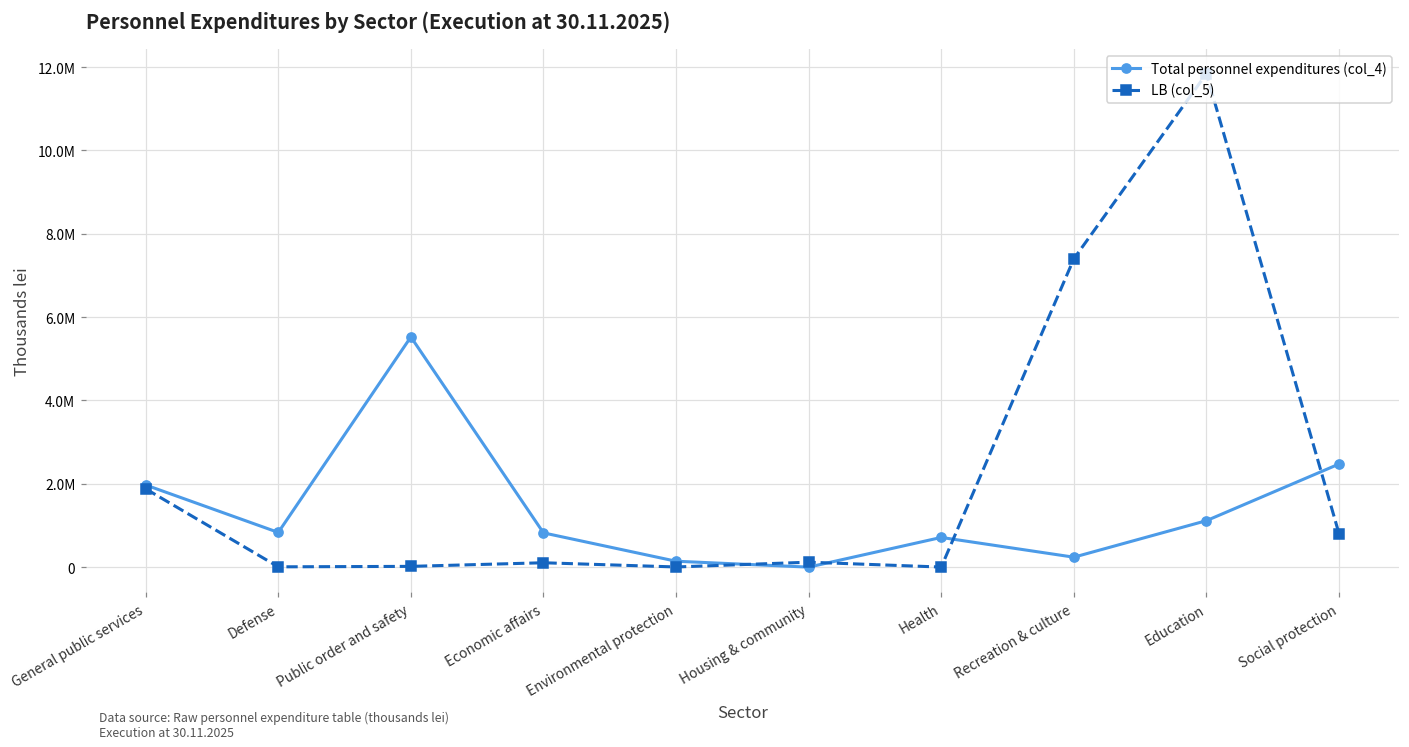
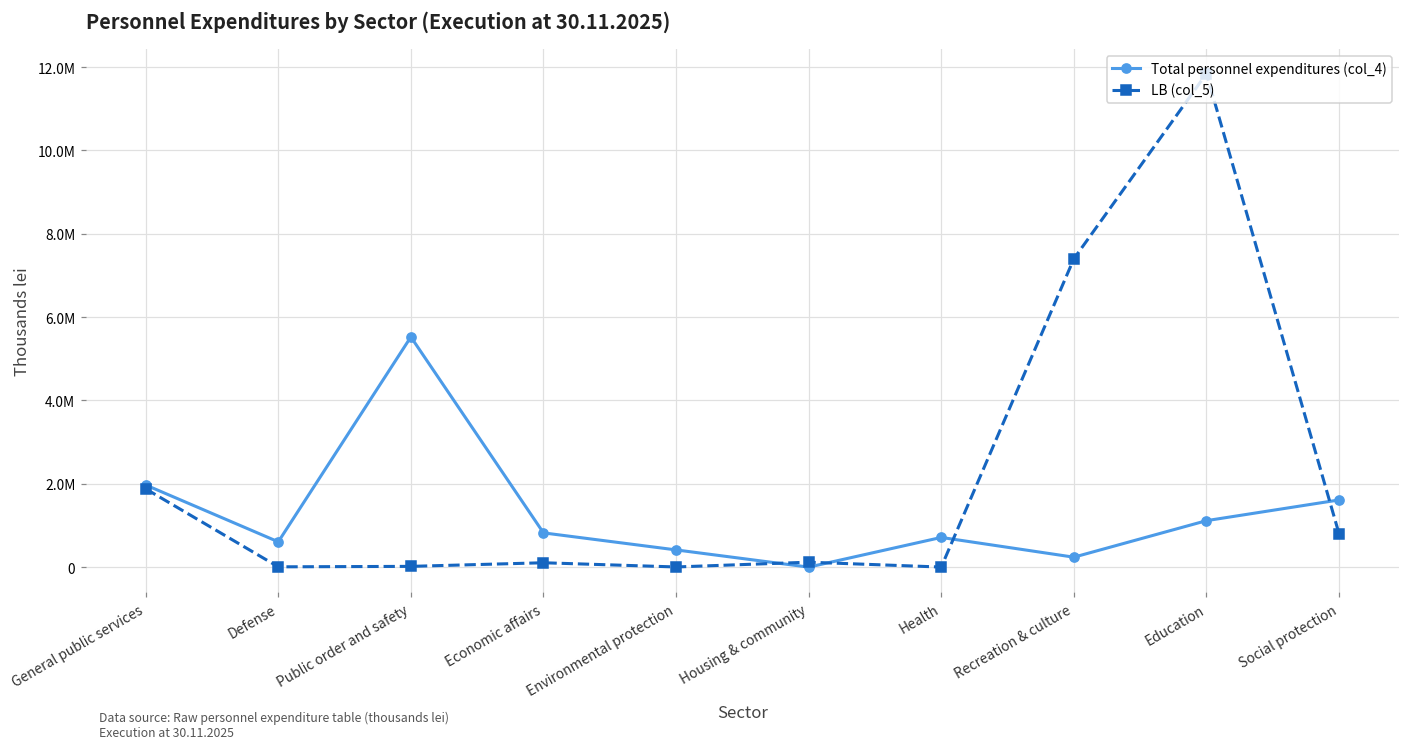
  {
    "Total personnel expenditures (col_4)": {
      "General public services": 2000000,
-     "Defense": 800000,
+     "Defense": 600000,
      "Public order and safety": 5500000,
      "Economic affairs": 800000,
-     "Environmental protection": 100000,
+     "Environmental protection": 400000,
      "Housing & community": 0,
      "Health": 700000,
      "Recreation & culture": 200000,
      "Education": 1100000,
-     "Social protection": 2500000
+     "Social protection": 1600000
    },
    "LB (col_5)": {
      "General public services": 1900000,
      "Defense": 0,
      "Public order and safety": 0,
      "Economic affairs": 100000,
      "Environmental protection": 0,
      "Housing & community": 100000,
      "Health": 0,
      "Recreation & culture": 7400000,
      "Social protection": 800000
    }
  }
